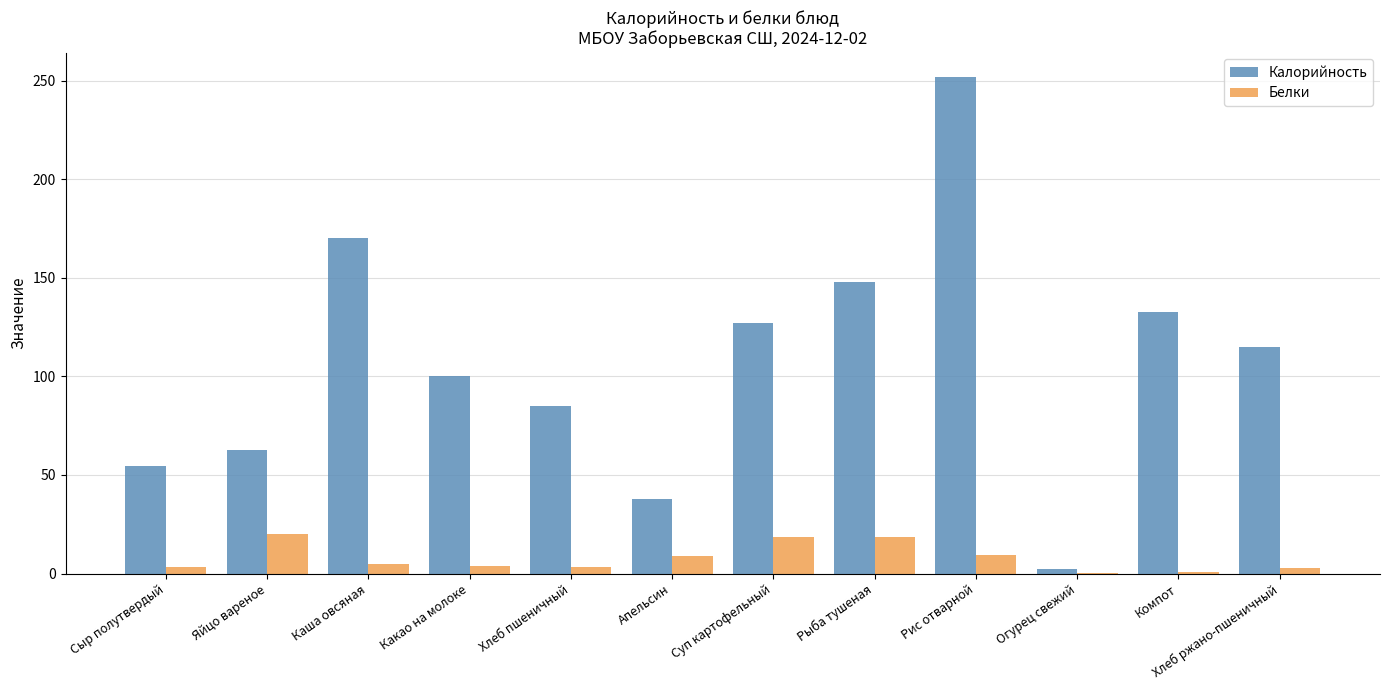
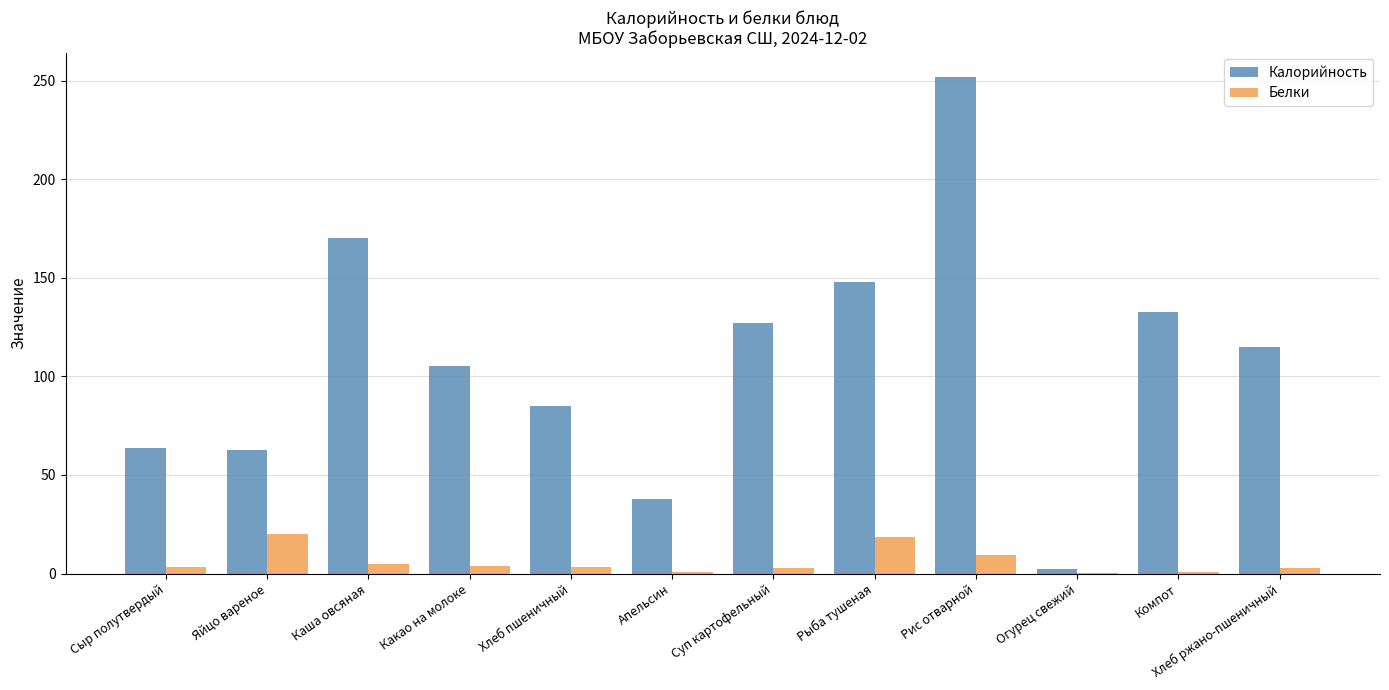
  {
    "Калорийность": {
-     "Сыр полутвердый": 55,
+     "Сыр полутвердый": 64,
      "Яйцо вареное": 63,
      "Каша овсяная": 170,
-     "Какао на молоке": 100,
+     "Какао на молоке": 105,
      "Хлеб пшеничный": 85,
      "Апельсин": 38,
      "Суп картофельный": 127,
      "Рыба тушеная": 148,
      "Рис отварной": 252,
      "Огурец свежий": 3,
      "Компот": 133,
      "Хлеб ржано-пшеничный": 115
    },
    "Белки": {
      "Сыр полутвердый": 3,
      "Яйцо вареное": 20,
      "Каша овсяная": 5,
      "Какао на молоке": 4,
      "Хлеб пшеничный": 3,
-     "Апельсин": 9,
-     "Суп картофельный": 18,
+     "Апельсин": 1,
+     "Суп картофельный": 3,
      "Рыба тушеная": 19,
      "Рис отварной": 9,
      "Хлеб ржано-пшеничный": 3
    }
  }
